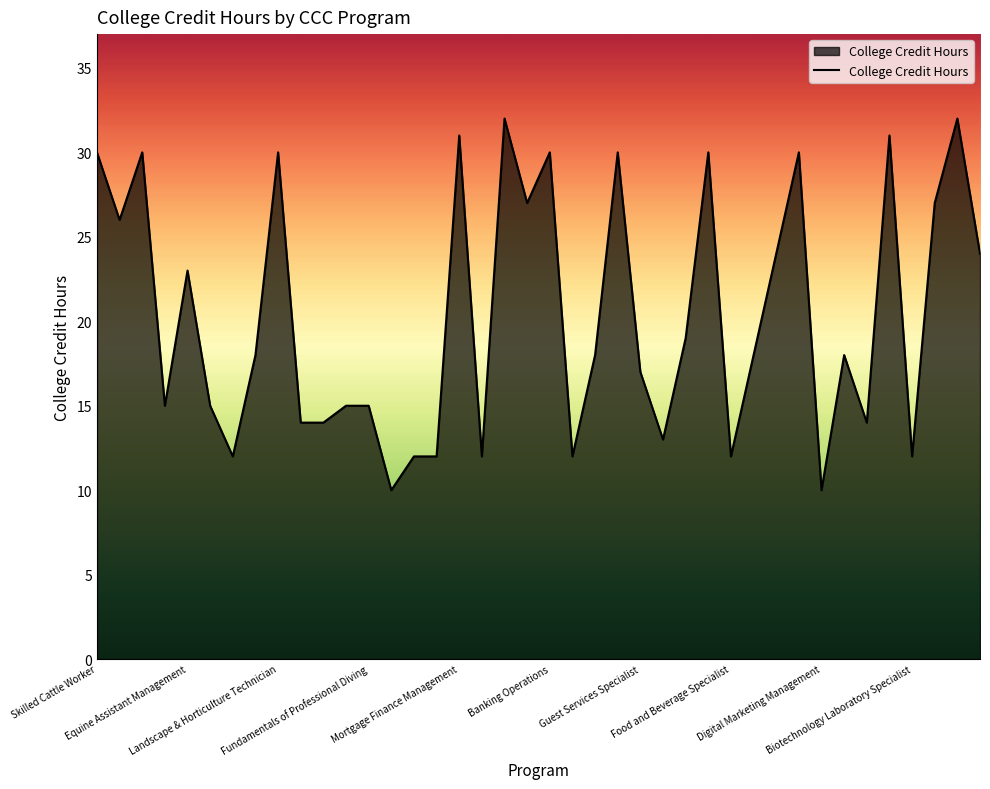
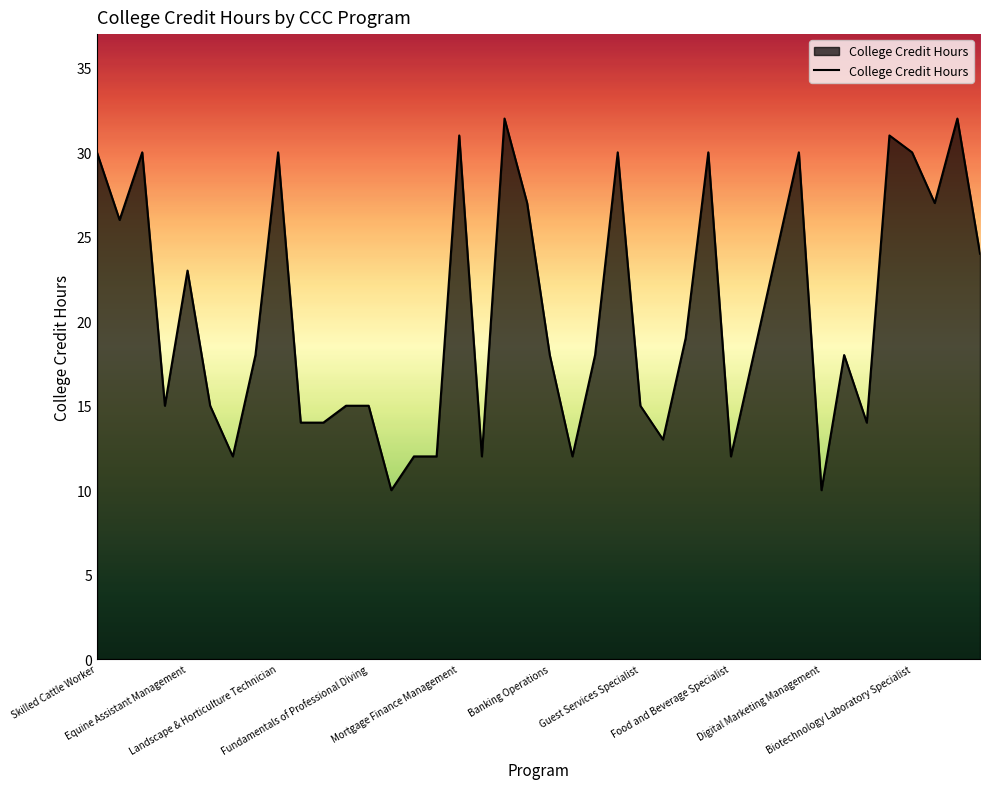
  {
    "Skilled Cattle Worker": 30,
    "Equine Assistant Management": 23,
    "Landscape & Horticulture Technician": 30,
    "Fundamentals of Professional Diving": 15,
    "Mortgage Finance Management": 31,
-   "Banking Operations": 30,
-   "Guest Services Specialist": 17,
+   "Banking Operations": 18,
+   "Guest Services Specialist": 15,
    "Food and Beverage Specialist": 12,
    "Digital Marketing Management": 10,
-   "Biotechnology Laboratory Specialist": 12
+   "Biotechnology Laboratory Specialist": 30
  }
